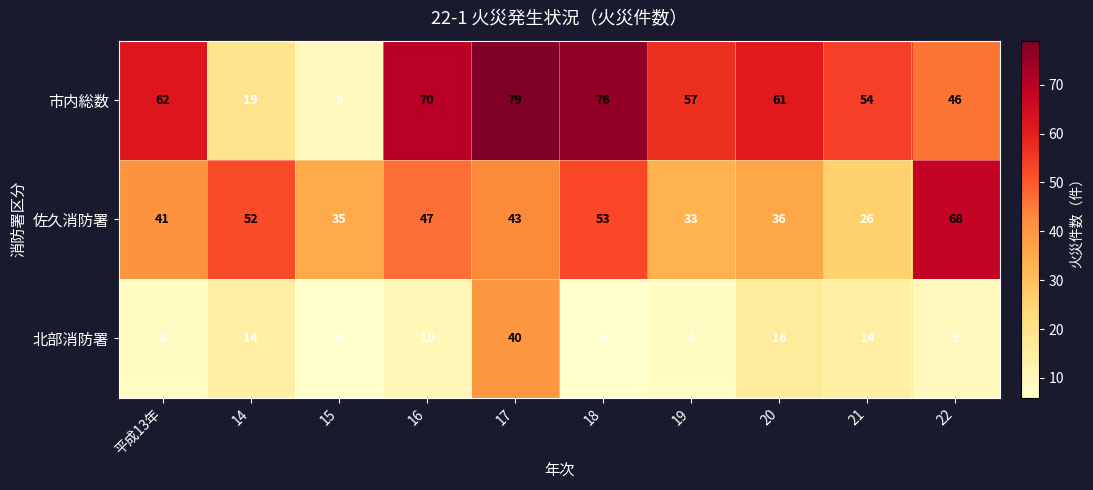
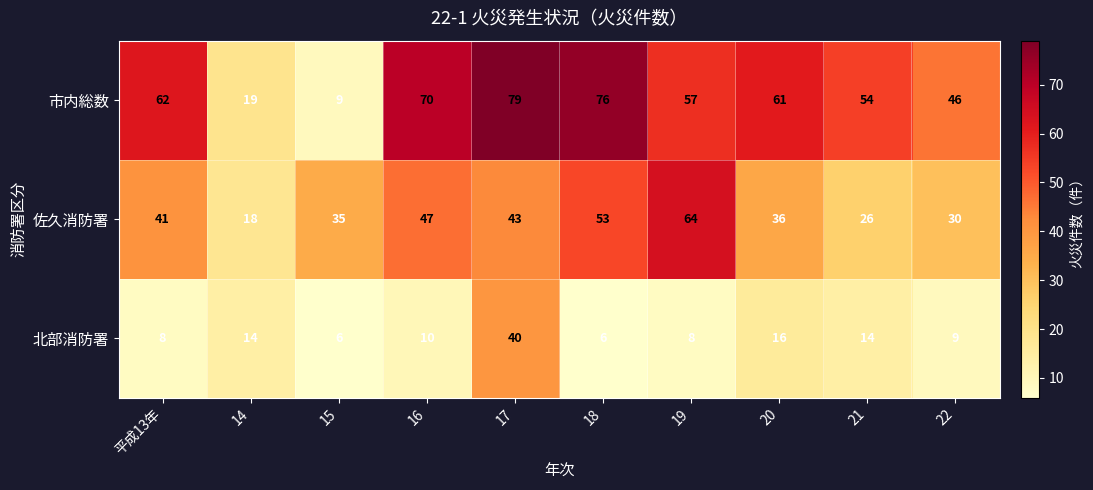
  {
    "市内総数": {
      "平成13年": 62,
      "14": 19,
      "15": 9,
      "16": 70,
      "17": 79,
      "18": 76,
      "19": 57,
      "20": 61,
      "21": 54,
      "22": 46
    },
    "佐久消防署": {
      "平成13年": 41,
-     "14": 52,
+     "14": 18,
      "15": 35,
      "16": 47,
      "17": 43,
      "18": 53,
-     "19": 33,
+     "19": 64,
      "20": 36,
      "21": 26,
-     "22": 68
+     "22": 30
    },
    "北部消防署": {
      "平成13年": 8,
      "14": 14,
      "15": 6,
      "16": 10,
      "17": 40,
      "18": 6,
      "19": 8,
      "20": 16,
      "21": 14,
      "22": 9
    }
  }
